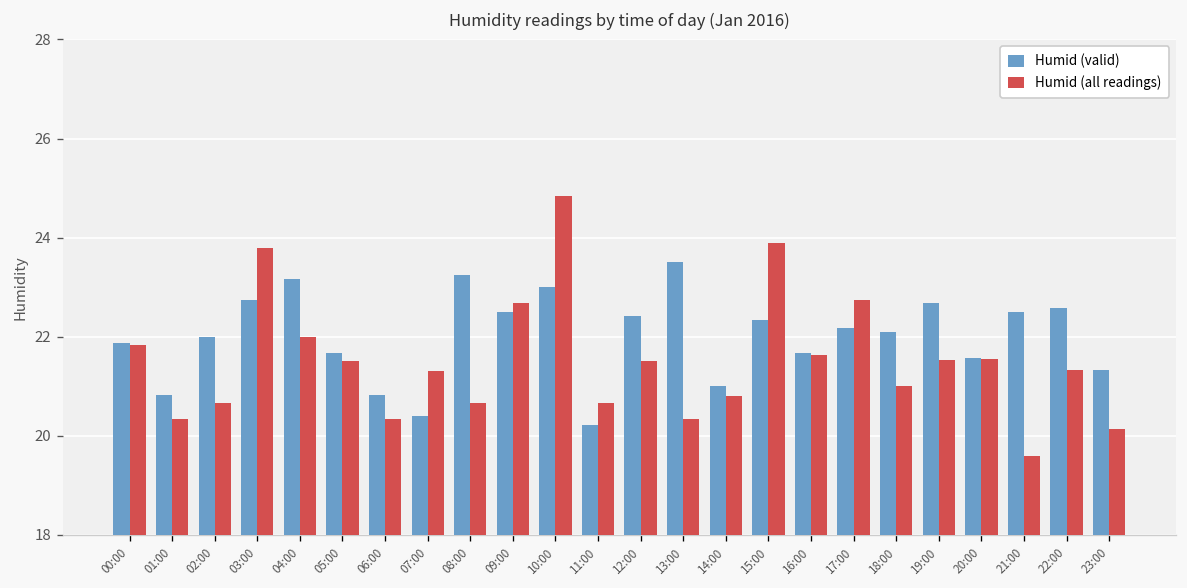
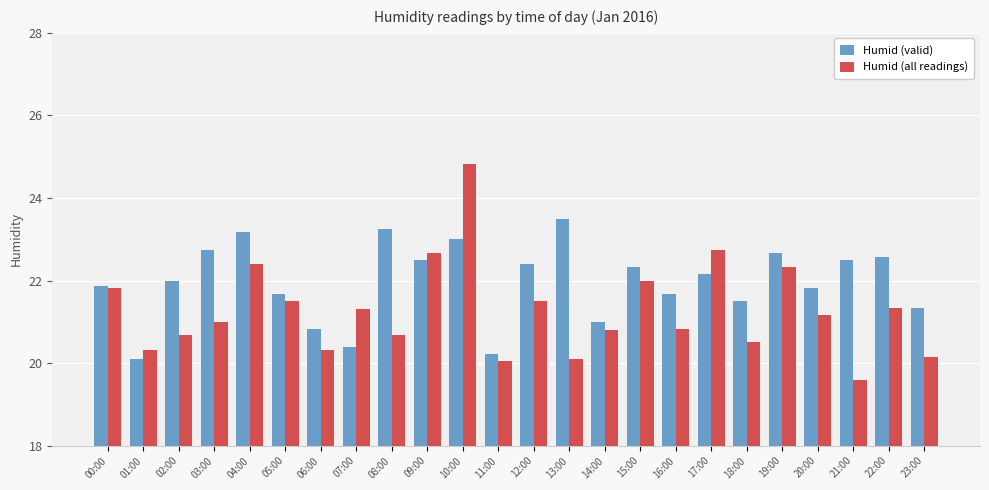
  {
    "Humid (valid)": {
      "00:00": 21.9,
-     "01:00": 20.8,
+     "01:00": 20.1,
      "02:00": 22.0,
      "03:00": 22.8,
      "04:00": 23.2,
      "05:00": 21.7,
      "06:00": 20.8,
      "07:00": 20.4,
      "08:00": 23.2,
      "09:00": 22.5,
      "10:00": 23.0,
      "11:00": 20.2,
      "12:00": 22.4,
      "13:00": 23.5,
      "14:00": 21.0,
      "15:00": 22.3,
      "16:00": 21.7,
      "17:00": 22.2,
-     "18:00": 22.1,
+     "18:00": 21.5,
      "19:00": 22.7,
-     "20:00": 21.6,
+     "20:00": 21.8,
      "21:00": 22.5,
      "22:00": 22.6,
      "23:00": 21.3
    },
    "Humid (all readings)": {
      "00:00": 21.8,
      "01:00": 20.3,
      "02:00": 20.7,
-     "03:00": 23.8,
-     "04:00": 22.0,
+     "03:00": 21.0,
+     "04:00": 22.4,
      "05:00": 21.5,
      "06:00": 20.3,
      "07:00": 21.3,
      "08:00": 20.7,
      "09:00": 22.7,
      "10:00": 24.8,
-     "11:00": 20.7,
+     "11:00": 20.0,
      "12:00": 21.5,
-     "13:00": 20.3,
+     "13:00": 20.1,
      "14:00": 20.8,
-     "15:00": 23.9,
-     "16:00": 21.6,
+     "15:00": 22.0,
+     "16:00": 20.8,
      "17:00": 22.8,
-     "18:00": 21.0,
-     "19:00": 21.5,
-     "20:00": 21.5,
+     "18:00": 20.5,
+     "19:00": 22.3,
+     "20:00": 21.2,
      "21:00": 19.6,
      "22:00": 21.3,
      "23:00": 20.1
    }
  }
